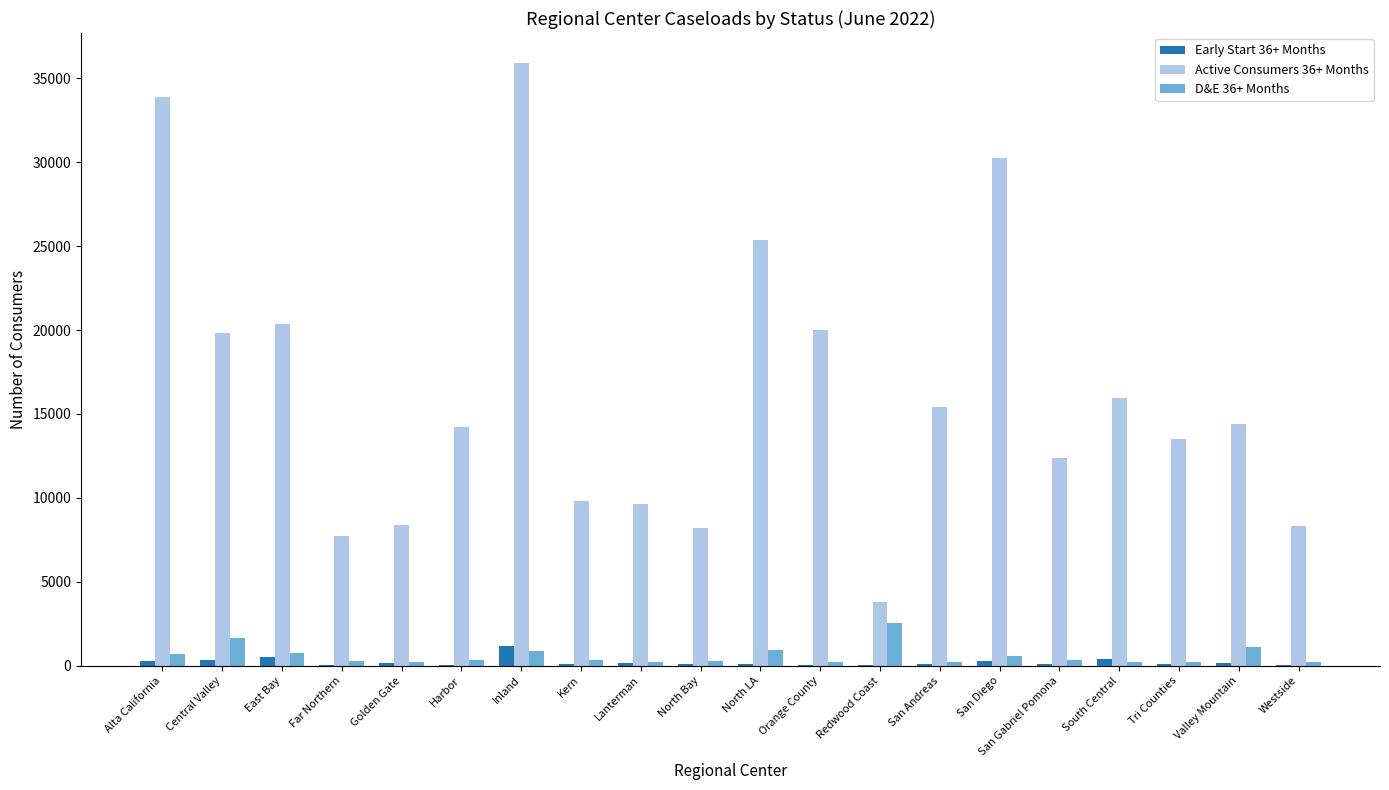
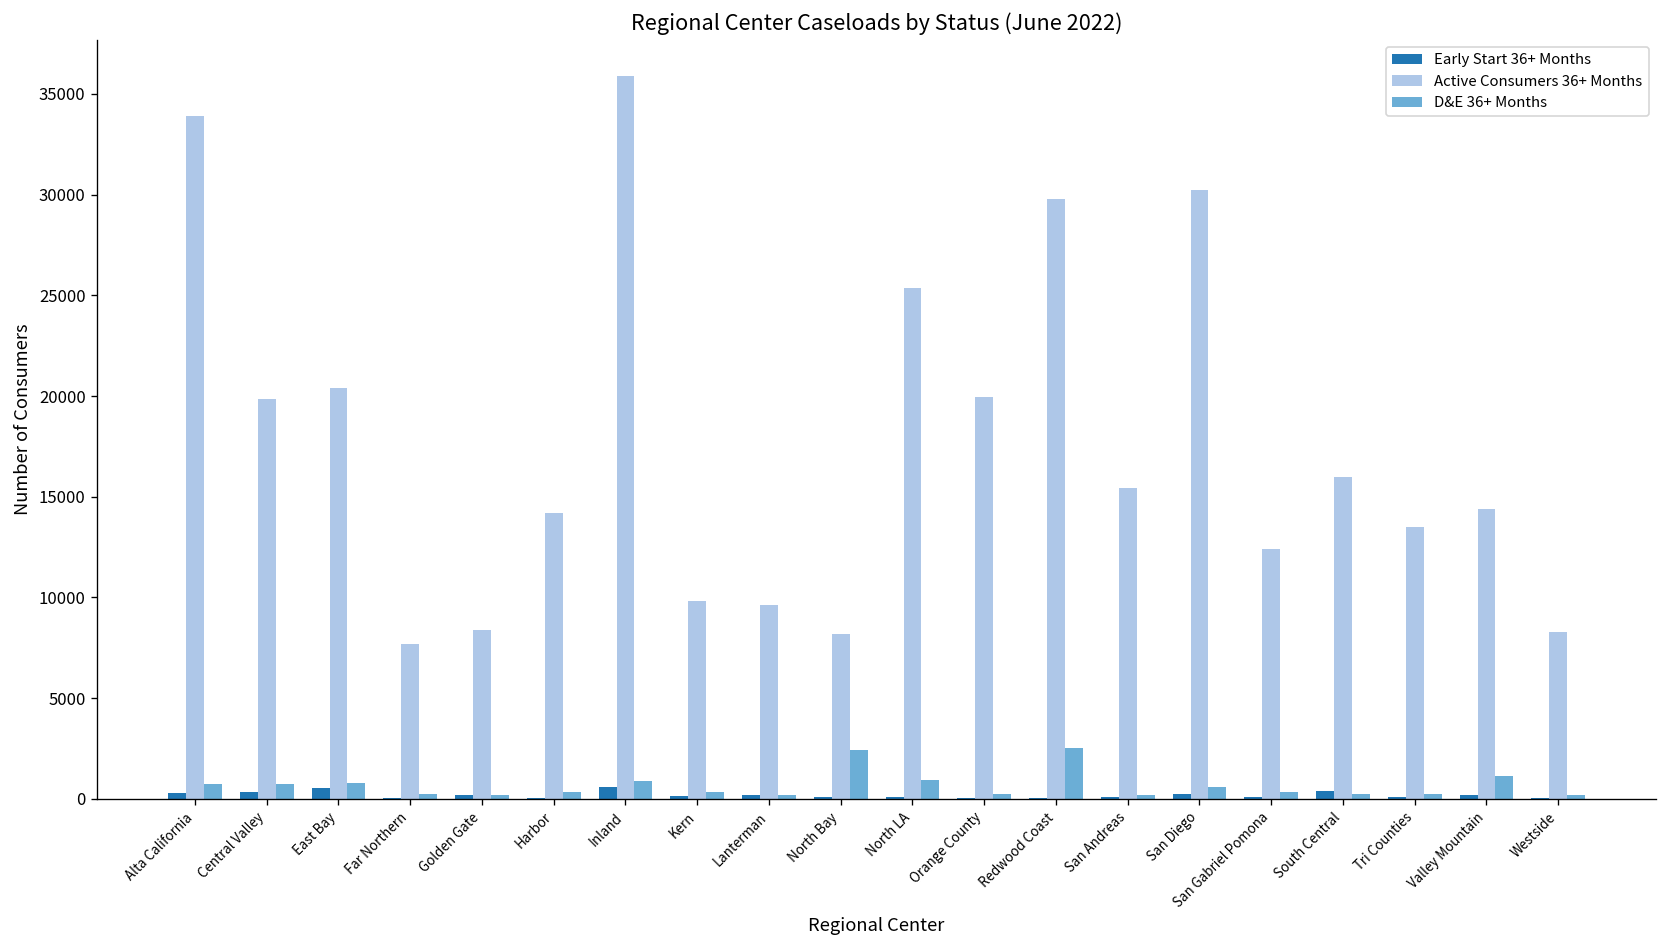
  {
    "Early Start 36+ Months": {
      "Alta California": 300,
      "Central Valley": 300,
      "East Bay": 500,
      "Golden Gate": 200,
-     "Inland": 1200,
+     "Inland": 600,
      "Lanterman": 200,
      "San Diego": 300,
      "South Central": 400,
      "Valley Mountain": 200
    },
    "Active Consumers 36+ Months": {
      "Alta California": 33900,
      "Central Valley": 19800,
      "East Bay": 20400,
      "Far Northern": 7700,
      "Golden Gate": 8400,
      "Harbor": 14200,
      "Inland": 35900,
      "Kern": 9800,
      "Lanterman": 9600,
      "North Bay": 8200,
      "North LA": 25400,
      "Orange County": 20000,
-     "Redwood Coast": 3800,
+     "Redwood Coast": 29800,
      "San Andreas": 15400,
      "San Diego": 30300,
      "San Gabriel Pomona": 12400,
      "South Central": 16000,
      "Tri Counties": 13500,
      "Valley Mountain": 14400,
      "Westside": 8300
    },
    "D&E 36+ Months": {
      "Alta California": 700,
-     "Central Valley": 1700,
+     "Central Valley": 700,
      "East Bay": 800,
      "Far Northern": 300,
      "Golden Gate": 200,
      "Harbor": 400,
      "Inland": 900,
      "Kern": 300,
      "Lanterman": 200,
-     "North Bay": 300,
+     "North Bay": 2400,
      "North LA": 1000,
      "Orange County": 200,
      "Redwood Coast": 2500,
      "San Andreas": 200,
      "San Diego": 600,
      "San Gabriel Pomona": 300,
      "South Central": 200,
      "Tri Counties": 200,
      "Valley Mountain": 1100,
      "Westside": 200
    }
  }
